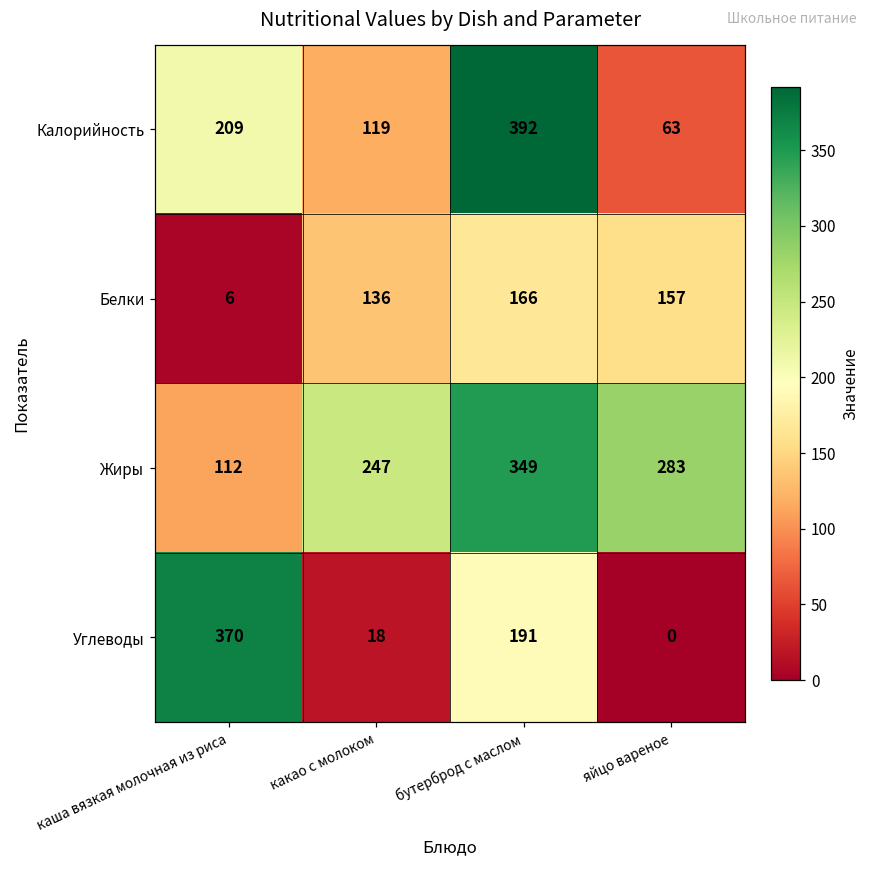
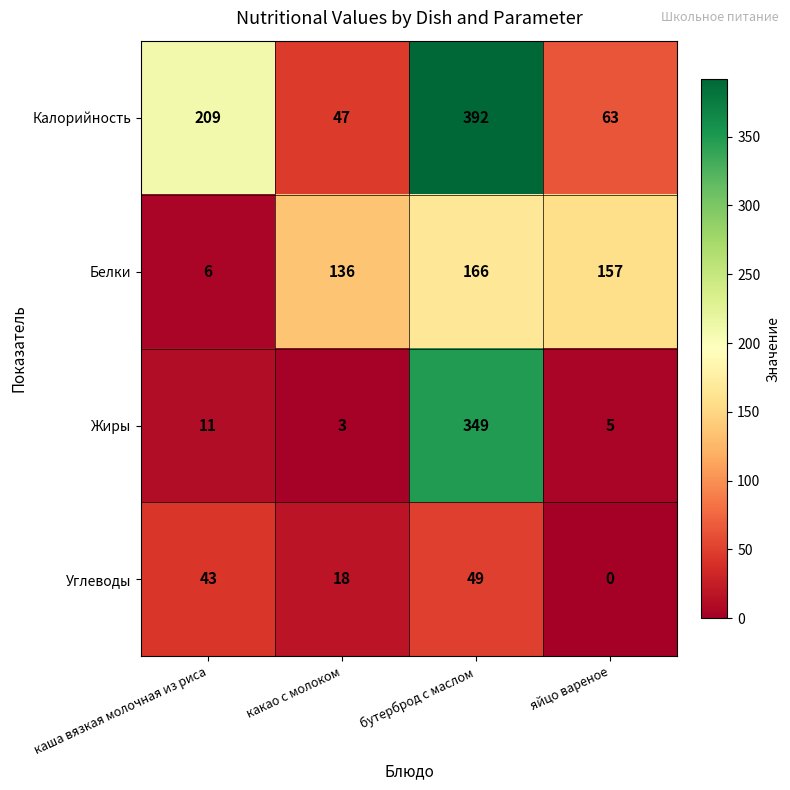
  {
    "Калорийность": {
      "каша вязкая молочная из риса": 209,
-     "какао с молоком": 119,
+     "какао с молоком": 47,
      "бутерброд с маслом": 392,
      "яйцо вареное": 63
    },
    "Белки": {
      "каша вязкая молочная из риса": 6,
      "какао с молоком": 136,
      "бутерброд с маслом": 166,
      "яйцо вареное": 157
    },
    "Жиры": {
-     "каша вязкая молочная из риса": 112,
-     "какао с молоком": 247,
+     "каша вязкая молочная из риса": 11,
+     "какао с молоком": 3,
      "бутерброд с маслом": 349,
-     "яйцо вареное": 283
+     "яйцо вареное": 5
    },
    "Углеводы": {
-     "каша вязкая молочная из риса": 370,
+     "каша вязкая молочная из риса": 43,
      "какао с молоком": 18,
-     "бутерброд с маслом": 191,
+     "бутерброд с маслом": 49,
      "яйцо вареное": 0
    }
  }
